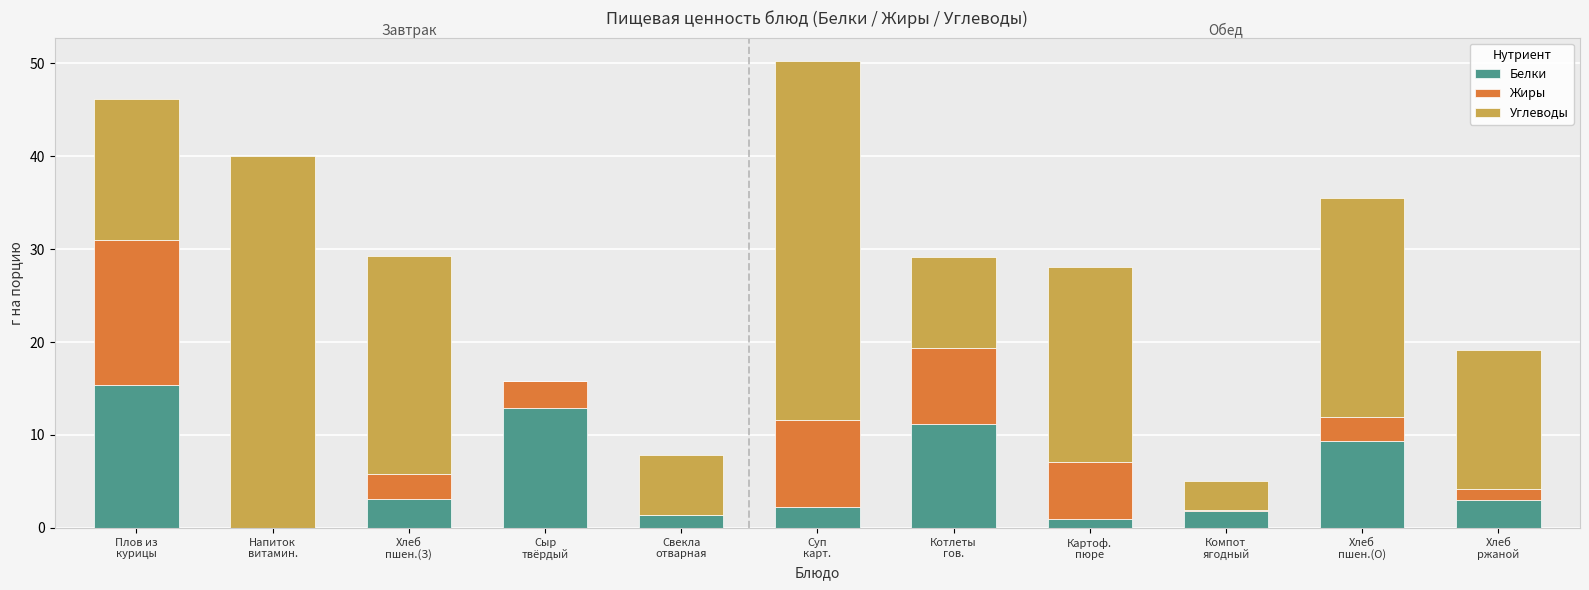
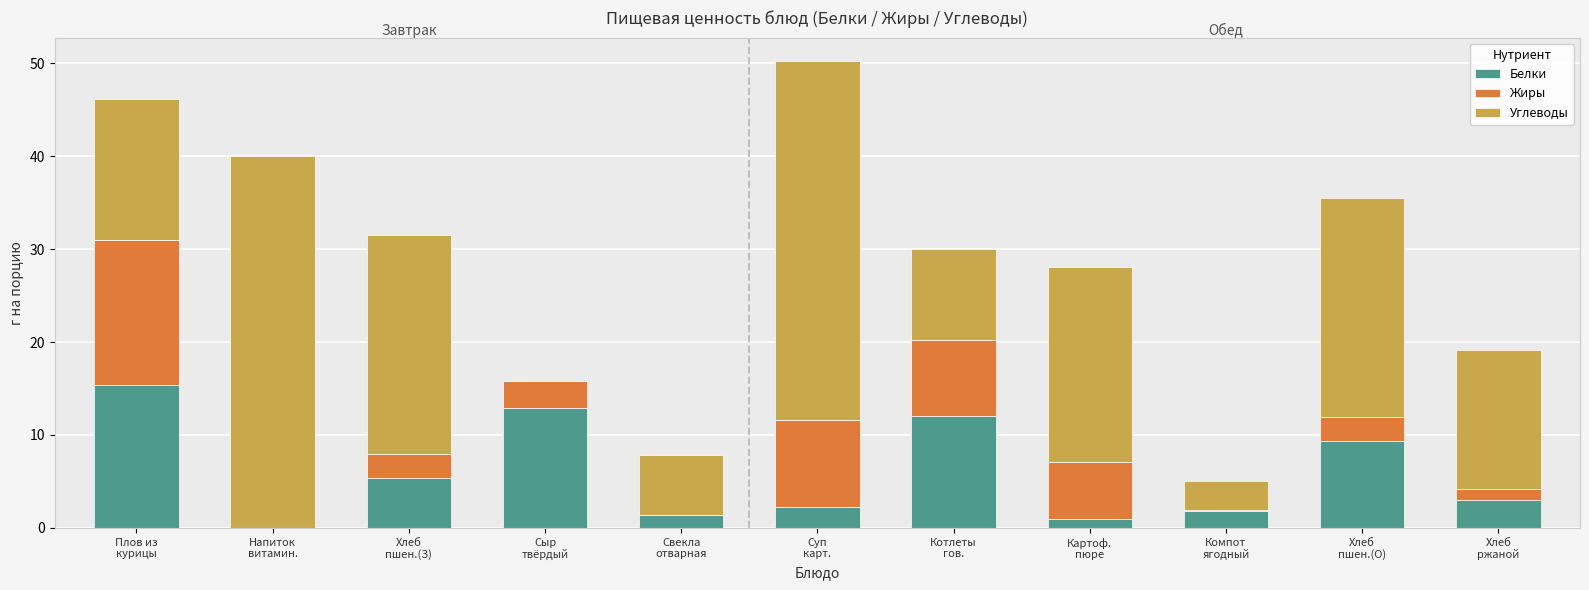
  {
    "Белки": {
      "Плов из курицы": 15,
      "Напиток витамин.": 0,
-     "Хлеб пшен.(З)": 3,
+     "Хлеб пшен.(З)": 5,
      "Сыр твёрдый": 13,
      "Свекла отварная": 1,
      "Суп карт.": 2,
-     "Котлеты гов.": 11,
+     "Котлеты гов.": 12,
      "Картоф. пюре": 1,
      "Компот ягодный": 2,
      "Хлеб пшен.(О)": 9,
      "Хлеб ржаной": 3
    }
  }
